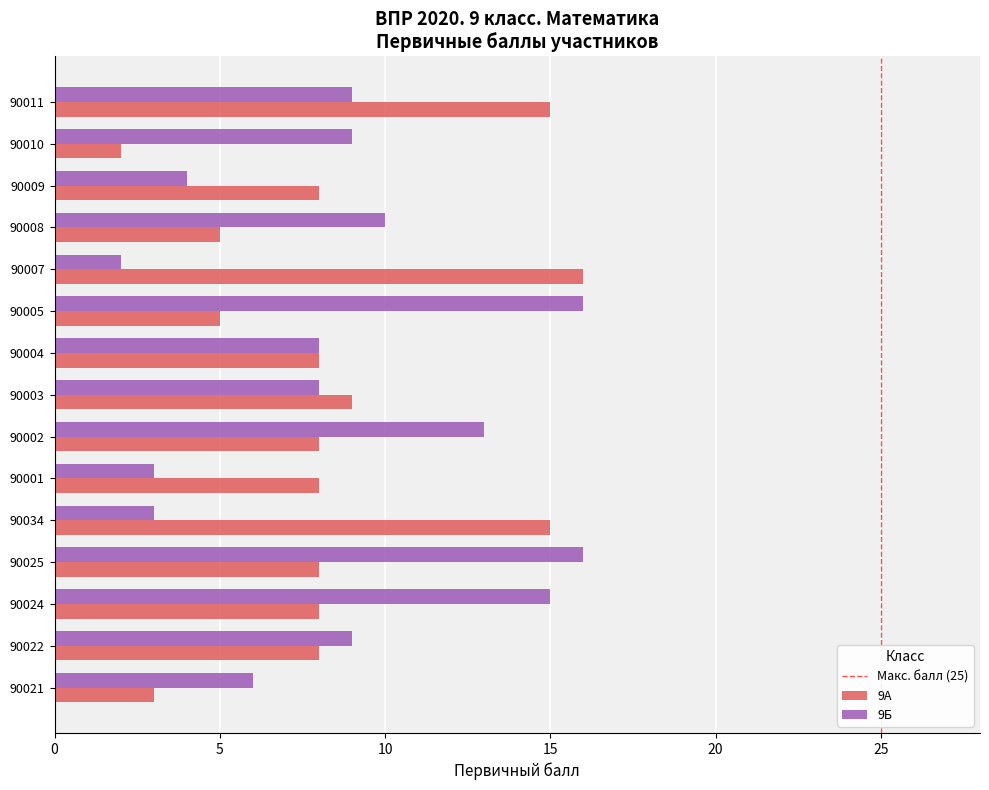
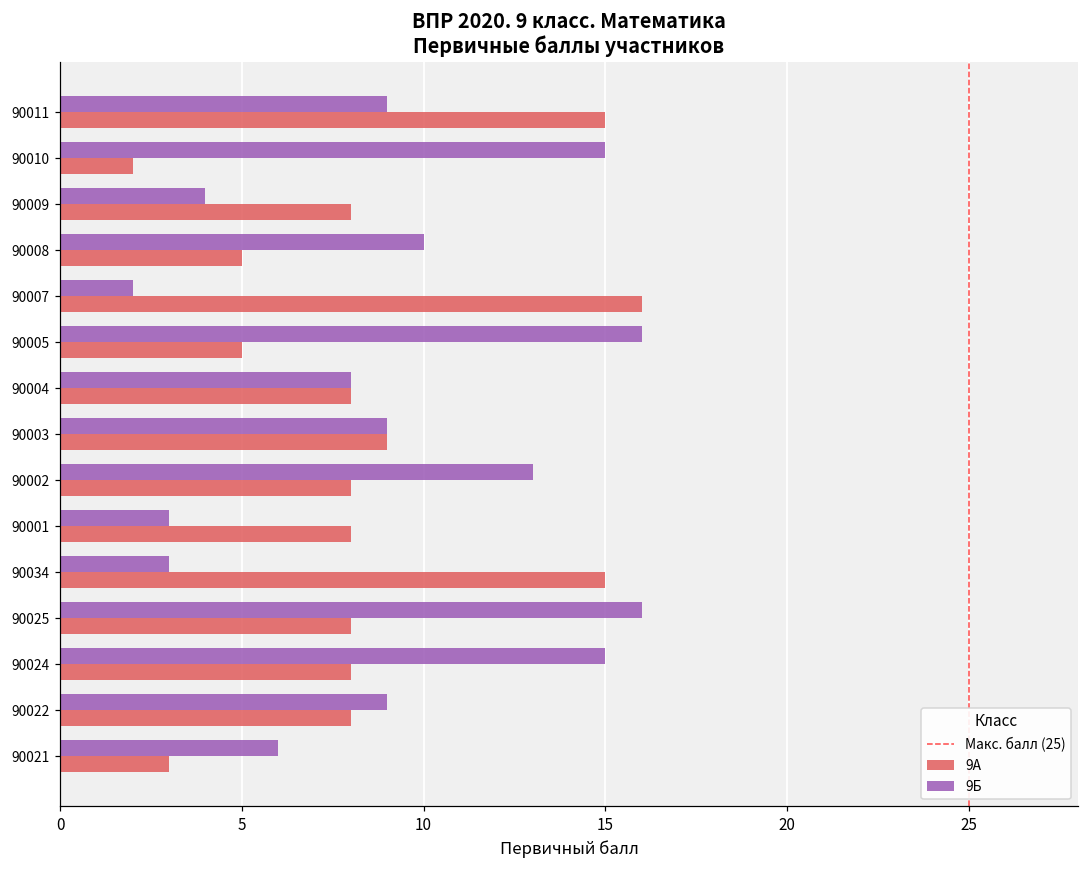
  {
    "9А": {
      "90011": 15,
      "90010": 2,
      "90009": 8,
      "90008": 5,
      "90007": 16,
      "90005": 5,
      "90004": 8,
      "90003": 9,
      "90002": 8,
      "90001": 8,
      "90034": 15,
      "90025": 8,
      "90024": 8,
      "90022": 8,
      "90021": 3
    },
    "9Б": {
      "90011": 9,
-     "90010": 9,
+     "90010": 15,
      "90009": 4,
      "90008": 10,
      "90007": 2,
      "90005": 16,
      "90004": 8,
-     "90003": 8,
+     "90003": 9,
      "90002": 13,
      "90001": 3,
      "90034": 3,
      "90025": 16,
      "90024": 15,
      "90022": 9,
      "90021": 6
    }
  }
